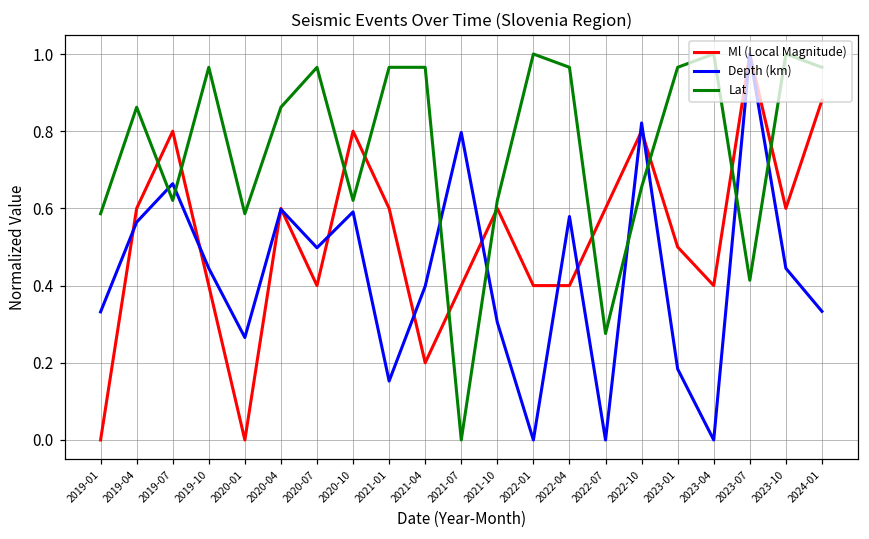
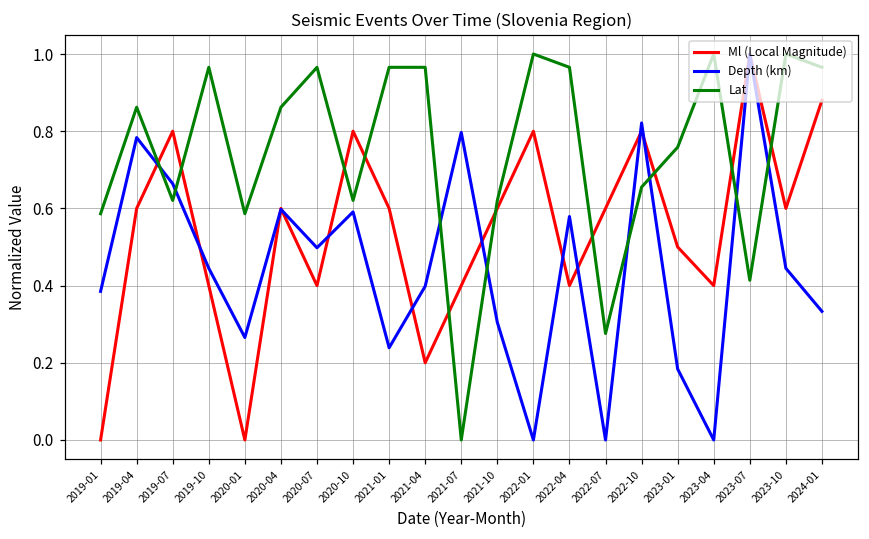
  {
    "Ml (Local Magnitude)": {
      "2019-01": 0.00,
      "2019-04": 0.60,
      "2019-07": 0.80,
      "2019-10": 0.40,
      "2020-01": 0.00,
      "2020-07": 0.40,
      "2020-10": 0.80,
      "2021-01": 0.60,
      "2021-04": 0.20,
      "2021-07": 0.40,
      "2021-10": 0.60,
-     "2022-01": 0.40,
+     "2022-01": 0.80,
      "2022-04": 0.40,
      "2022-07": 0.60,
      "2022-10": 0.80,
      "2023-01": 0.50,
      "2023-04": 0.40,
      "2023-10": 0.60,
      "2024-01": 0.88
    },
    "Depth (km)": {
-     "2019-01": 0.33,
-     "2019-04": 0.56,
+     "2019-01": 0.39,
+     "2019-04": 0.78,
      "2019-07": 0.66,
      "2019-10": 0.44,
      "2020-01": 0.27,
      "2020-07": 0.50,
      "2020-10": 0.59,
-     "2021-01": 0.15,
+     "2021-01": 0.24,
      "2021-04": 0.40,
      "2021-07": 0.80,
      "2021-10": 0.30,
      "2022-01": 0.00,
      "2022-04": 0.58,
      "2022-07": 0.00,
      "2022-10": 0.82,
      "2023-01": 0.18,
      "2023-04": 0.00,
      "2023-10": 0.44,
      "2024-01": 0.33
    },
    "Lat": {
      "2019-01": 0.59,
      "2019-04": 0.86,
      "2019-07": 0.62,
      "2019-10": 0.97,
      "2020-01": 0.59,
      "2020-04": 0.86,
      "2020-07": 0.97,
      "2020-10": 0.62,
      "2021-01": 0.97,
      "2021-04": 0.97,
      "2021-07": 0.00,
      "2021-10": 0.62,
      "2022-01": 1.00,
      "2022-04": 0.97,
      "2022-07": 0.28,
      "2022-10": 0.66,
-     "2023-01": 0.97,
+     "2023-01": 0.76,
      "2023-07": 0.41
    }
  }
